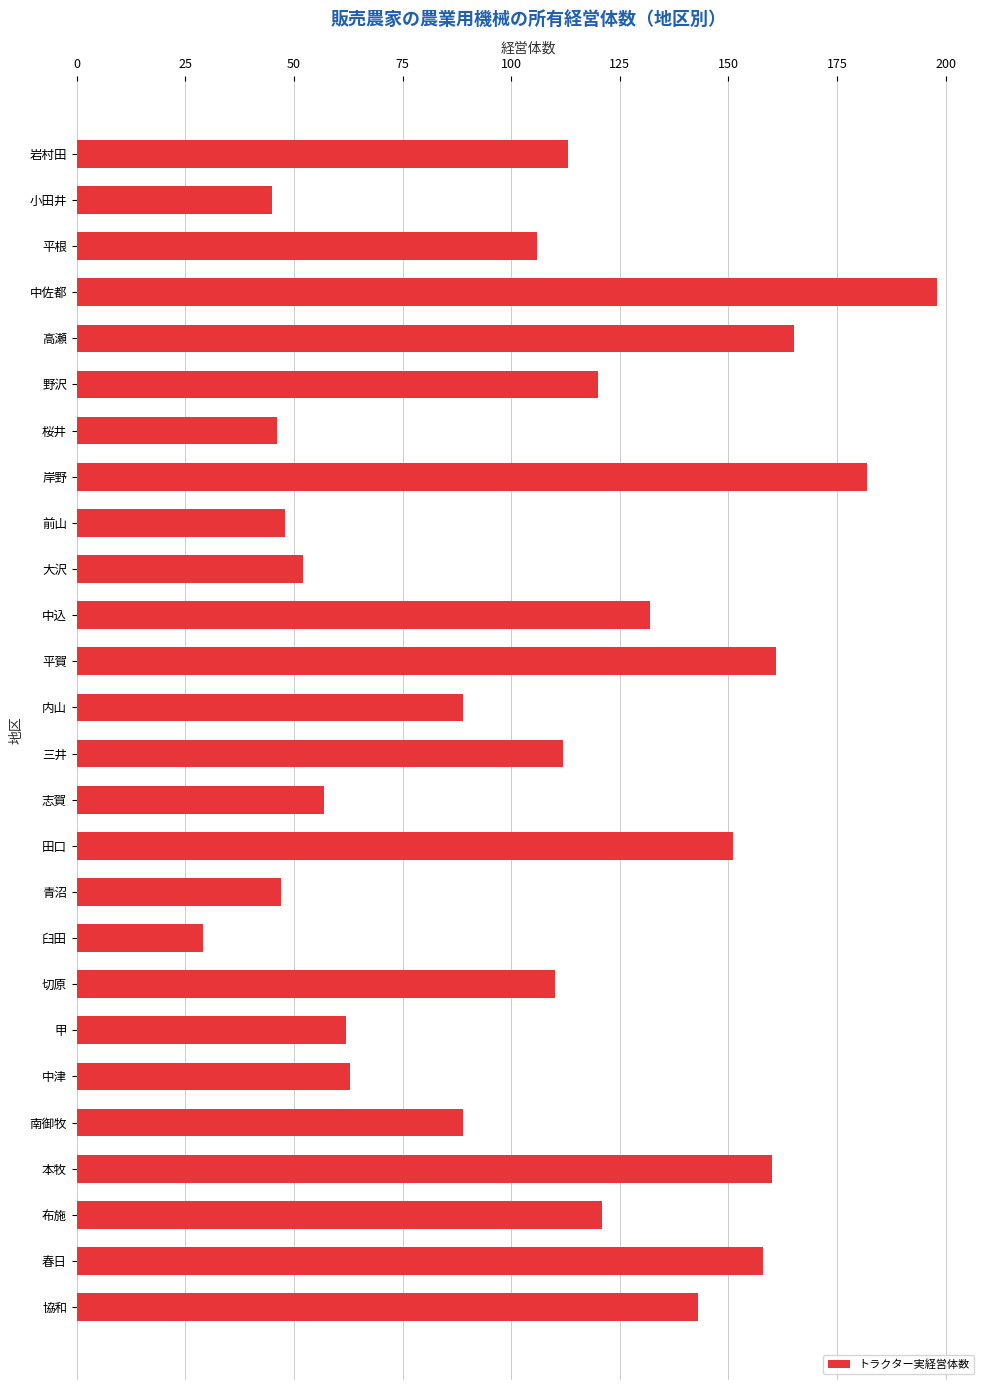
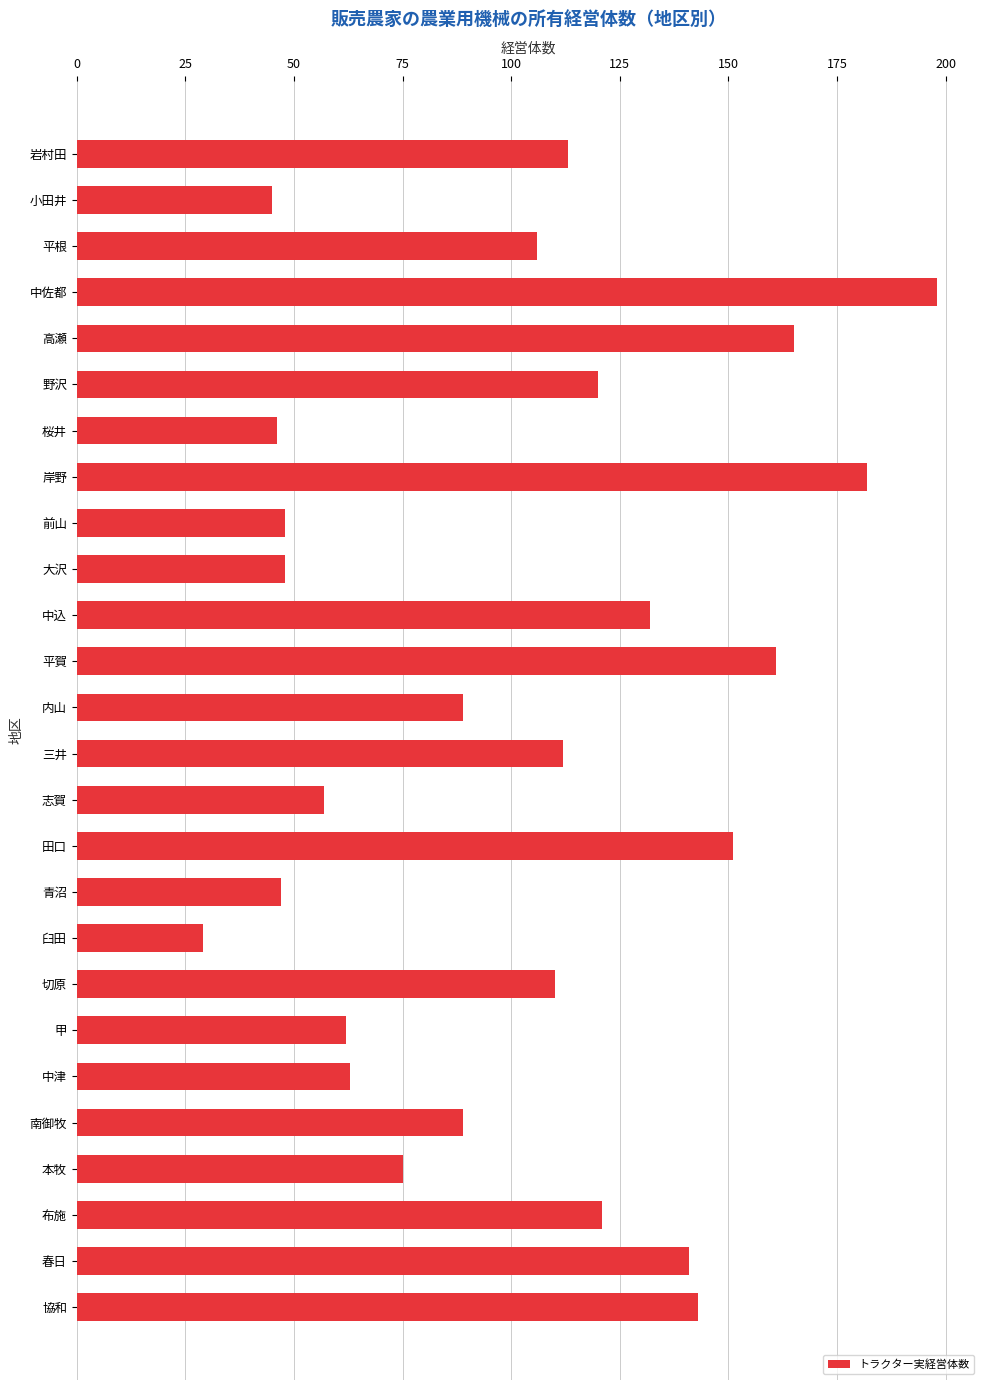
  {
    "岩村田": 113,
    "小田井": 45,
    "平根": 106,
    "中佐都": 198,
    "高瀬": 165,
    "野沢": 120,
    "桜井": 46,
    "岸野": 182,
    "前山": 48,
-   "大沢": 52,
+   "大沢": 48,
    "中込": 132,
    "平賀": 161,
    "内山": 89,
    "三井": 112,
    "志賀": 57,
    "田口": 151,
    "青沼": 47,
    "臼田": 29,
    "切原": 110,
    "甲": 62,
    "中津": 63,
    "南御牧": 89,
-   "本牧": 160,
+   "本牧": 75,
    "布施": 121,
-   "春日": 158,
+   "春日": 141,
    "協和": 143
  }
